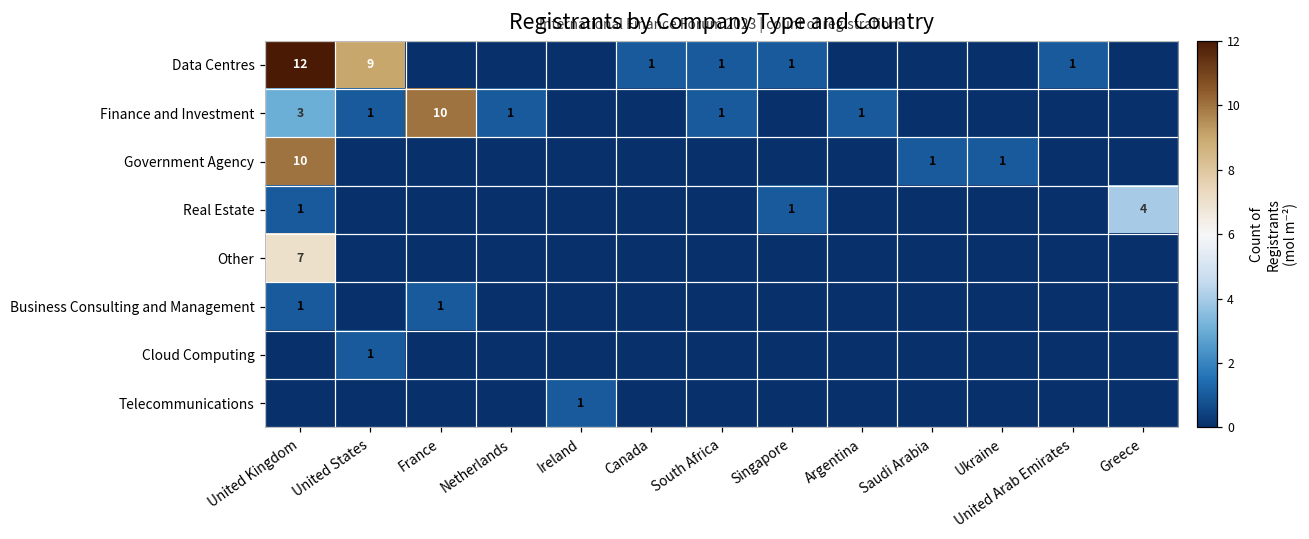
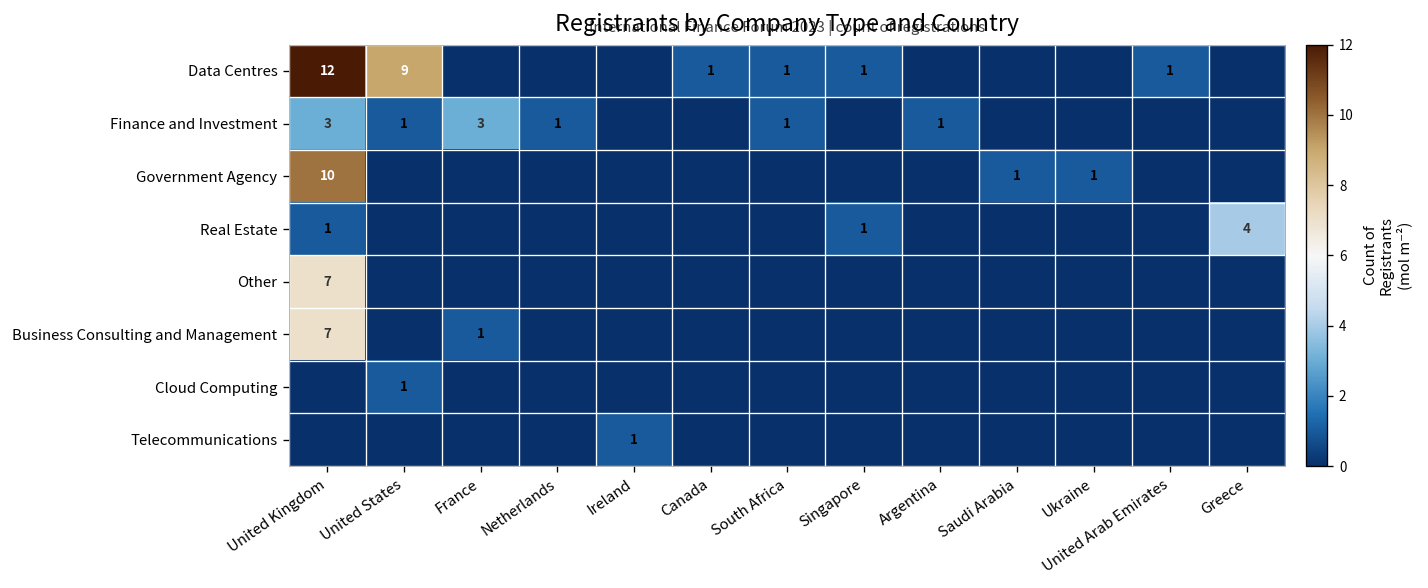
  {
    "Data Centres": {
      "United Kingdom": 12,
      "United States": 9,
      "Canada": 1,
      "South Africa": 1,
      "Singapore": 1,
      "United Arab Emirates": 1
    },
    "Finance and Investment": {
      "United Kingdom": 3,
      "United States": 1,
-     "France": 10,
+     "France": 3,
      "Netherlands": 1,
      "South Africa": 1,
      "Argentina": 1
    },
    "Government Agency": {
      "United Kingdom": 10,
      "Saudi Arabia": 1,
      "Ukraine": 1
    },
    "Real Estate": {
      "United Kingdom": 1,
      "Singapore": 1,
      "Greece": 4
    },
    "Other": {
      "United Kingdom": 7
    },
    "Business Consulting and Management": {
-     "United Kingdom": 1,
+     "United Kingdom": 7,
      "France": 1
    },
    "Cloud Computing": {
      "United States": 1
    },
    "Telecommunications": {
      "Ireland": 1
    }
  }
